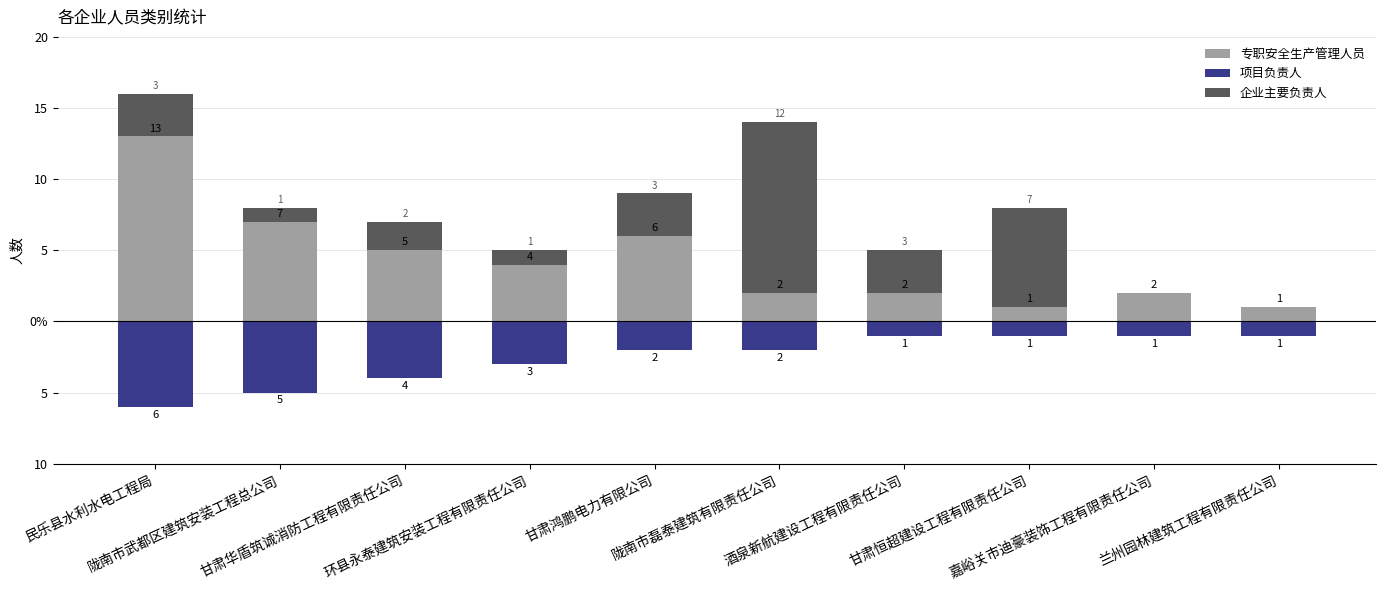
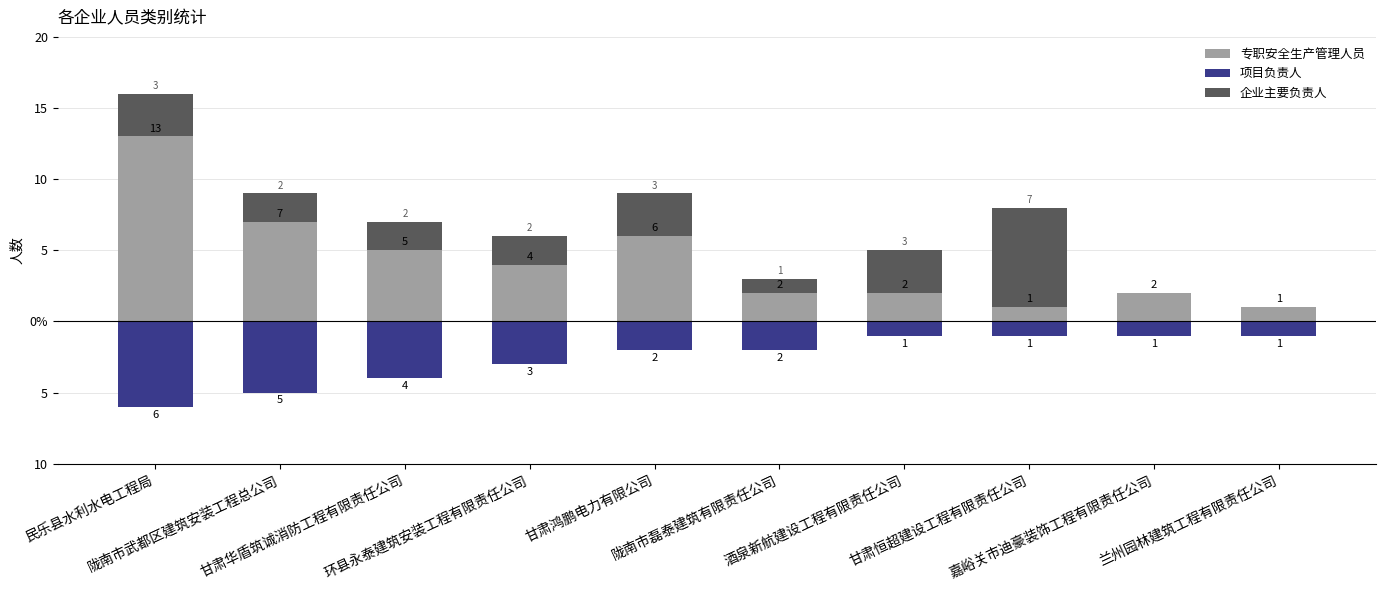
  {
    "专职安全生产管理人员": {
      "民乐县水利水电工程局": 13,
      "陇南市武都区建筑安装工程总公司": 7,
      "甘肃华盾筑诚消防工程有限责任公司": 5,
      "环县永泰建筑安装工程有限责任公司": 4,
      "甘肃鸿鹏电力有限公司": 6,
      "陇南市磊泰建筑有限责任公司": 2,
      "酒泉新航建设工程有限责任公司": 2,
      "甘肃恒超建设工程有限责任公司": 1,
      "嘉峪关市迪豪装饰工程有限责任公司": 2,
      "兰州园林建筑工程有限责任公司": 1
    },
    "企业主要负责人": {
      "民乐县水利水电工程局": 3,
-     "陇南市武都区建筑安装工程总公司": 1,
+     "陇南市武都区建筑安装工程总公司": 2,
      "甘肃华盾筑诚消防工程有限责任公司": 2,
-     "环县永泰建筑安装工程有限责任公司": 1,
+     "环县永泰建筑安装工程有限责任公司": 2,
      "甘肃鸿鹏电力有限公司": 3,
-     "陇南市磊泰建筑有限责任公司": 12,
+     "陇南市磊泰建筑有限责任公司": 1,
      "酒泉新航建设工程有限责任公司": 3,
      "甘肃恒超建设工程有限责任公司": 7
    }
  }
